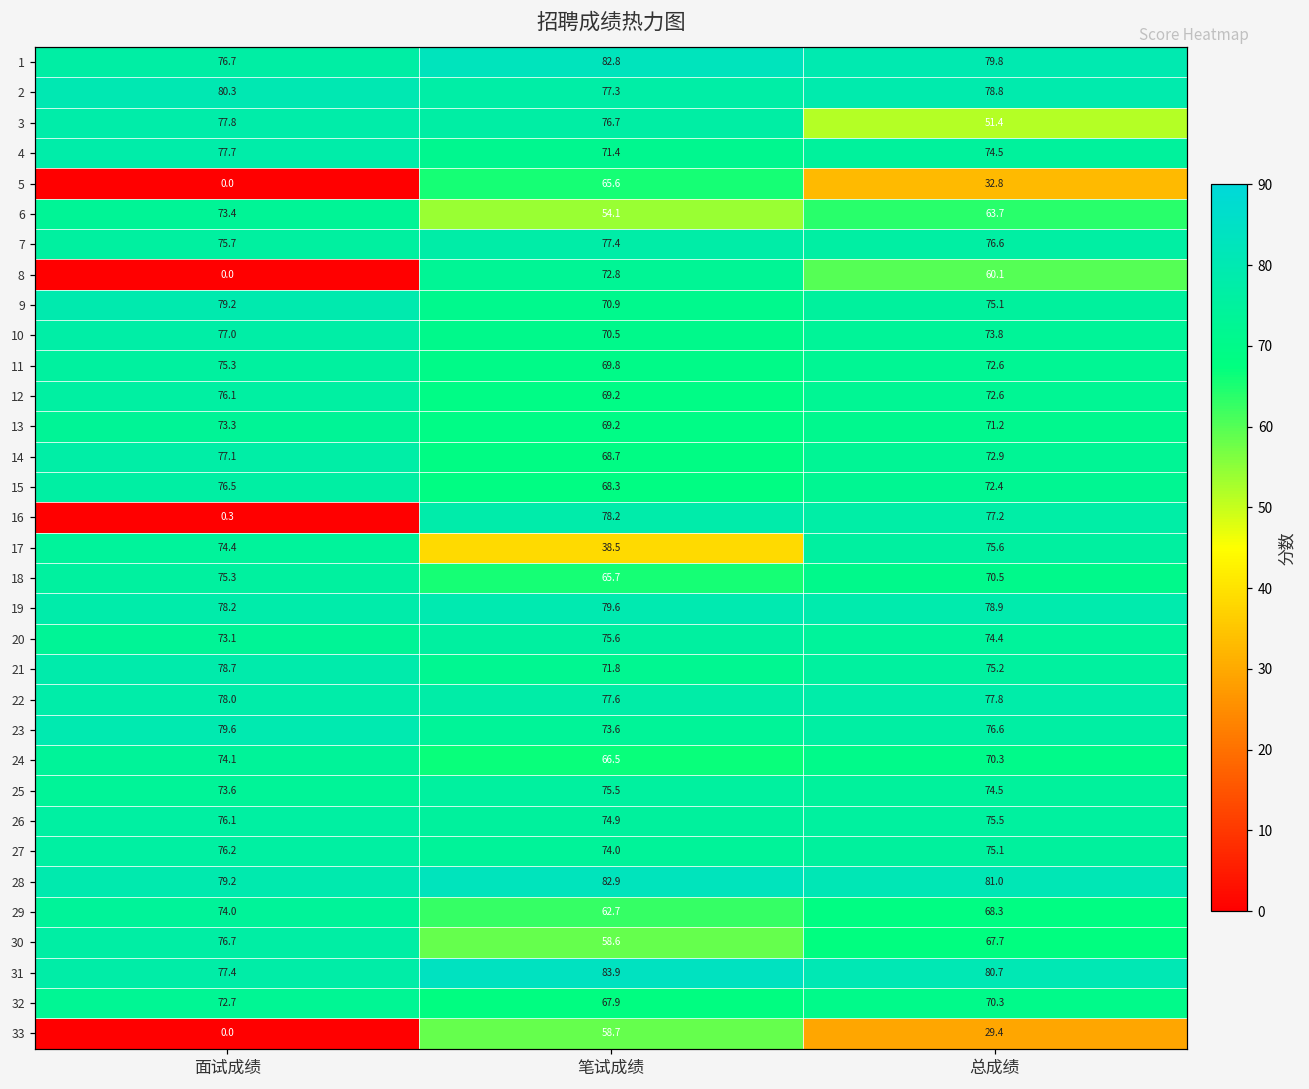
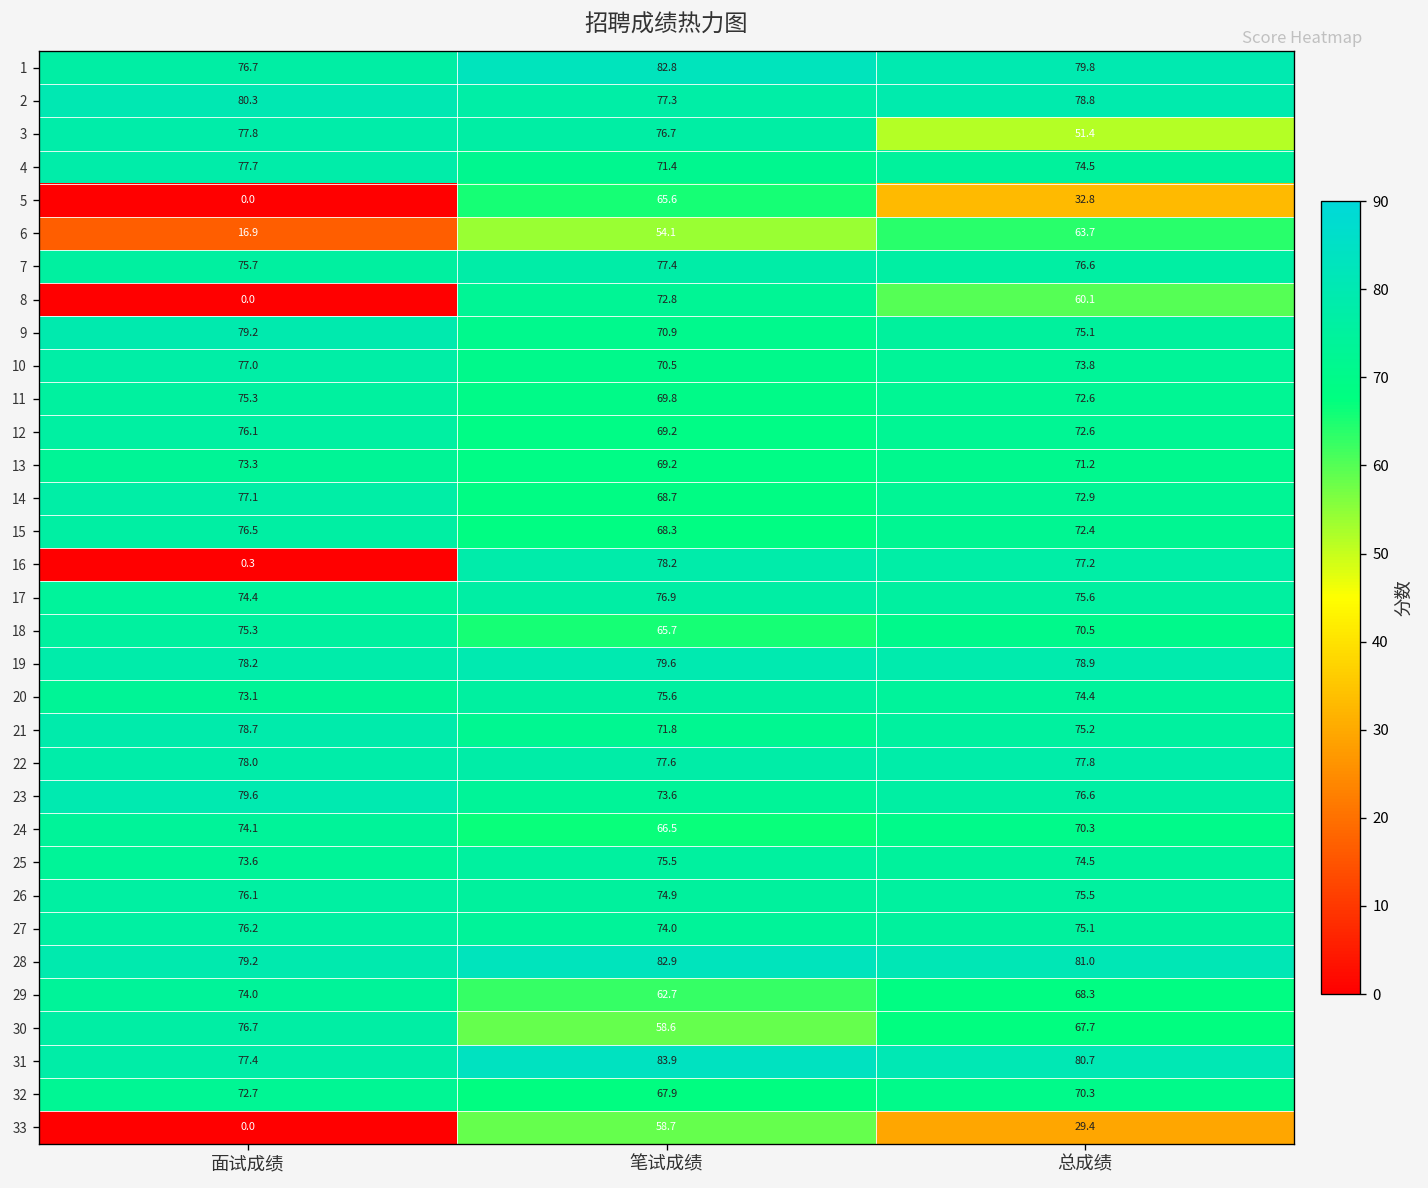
  {
    "1": {
      "面试成绩": 76.7,
      "笔试成绩": 82.8,
      "总成绩": 79.8
    },
    "2": {
      "面试成绩": 80.3,
      "笔试成绩": 77.3,
      "总成绩": 78.8
    },
    "3": {
      "面试成绩": 77.8,
      "笔试成绩": 76.7,
      "总成绩": 51.4
    },
    "4": {
      "面试成绩": 77.7,
      "笔试成绩": 71.4,
      "总成绩": 74.5
    },
    "5": {
      "面试成绩": 0.0,
      "笔试成绩": 65.6,
      "总成绩": 32.8
    },
    "6": {
-     "面试成绩": 73.4,
+     "面试成绩": 16.9,
      "笔试成绩": 54.1,
      "总成绩": 63.7
    },
    "7": {
      "面试成绩": 75.7,
      "笔试成绩": 77.4,
      "总成绩": 76.6
    },
    "8": {
      "面试成绩": 0.0,
      "笔试成绩": 72.8,
      "总成绩": 60.1
    },
    "9": {
      "面试成绩": 79.2,
      "笔试成绩": 70.9,
      "总成绩": 75.1
    },
    "10": {
      "面试成绩": 77.0,
      "笔试成绩": 70.5,
      "总成绩": 73.8
    },
    "11": {
      "面试成绩": 75.3,
      "笔试成绩": 69.8,
      "总成绩": 72.6
    },
    "12": {
      "面试成绩": 76.1,
      "笔试成绩": 69.2,
      "总成绩": 72.6
    },
    "13": {
      "面试成绩": 73.3,
      "笔试成绩": 69.2,
      "总成绩": 71.2
    },
    "14": {
      "面试成绩": 77.1,
      "笔试成绩": 68.7,
      "总成绩": 72.9
    },
    "15": {
      "面试成绩": 76.5,
      "笔试成绩": 68.3,
      "总成绩": 72.4
    },
    "16": {
      "面试成绩": 0.3,
      "笔试成绩": 78.2,
      "总成绩": 77.2
    },
    "17": {
      "面试成绩": 74.4,
-     "笔试成绩": 38.5,
+     "笔试成绩": 76.9,
      "总成绩": 75.6
    },
    "18": {
      "面试成绩": 75.3,
      "笔试成绩": 65.7,
      "总成绩": 70.5
    },
    "19": {
      "面试成绩": 78.2,
      "笔试成绩": 79.6,
      "总成绩": 78.9
    },
    "20": {
      "面试成绩": 73.1,
      "笔试成绩": 75.6,
      "总成绩": 74.4
    },
    "21": {
      "面试成绩": 78.7,
      "笔试成绩": 71.8,
      "总成绩": 75.2
    },
    "22": {
      "面试成绩": 78.0,
      "笔试成绩": 77.6,
      "总成绩": 77.8
    },
    "23": {
      "面试成绩": 79.6,
      "笔试成绩": 73.6,
      "总成绩": 76.6
    },
    "24": {
      "面试成绩": 74.1,
      "笔试成绩": 66.5,
      "总成绩": 70.3
    },
    "25": {
      "面试成绩": 73.6,
      "笔试成绩": 75.5,
      "总成绩": 74.5
    },
    "26": {
      "面试成绩": 76.1,
      "笔试成绩": 74.9,
      "总成绩": 75.5
    },
    "27": {
      "面试成绩": 76.2,
      "笔试成绩": 74.0,
      "总成绩": 75.1
    },
    "28": {
      "面试成绩": 79.2,
      "笔试成绩": 82.9,
      "总成绩": 81.0
    },
    "29": {
      "面试成绩": 74.0,
      "笔试成绩": 62.7,
      "总成绩": 68.3
    },
    "30": {
      "面试成绩": 76.7,
      "笔试成绩": 58.6,
      "总成绩": 67.7
    },
    "31": {
      "面试成绩": 77.4,
      "笔试成绩": 83.9,
      "总成绩": 80.7
    },
    "32": {
      "面试成绩": 72.7,
      "笔试成绩": 67.9,
      "总成绩": 70.3
    },
    "33": {
      "面试成绩": 0.0,
      "笔试成绩": 58.7,
      "总成绩": 29.4
    }
  }
